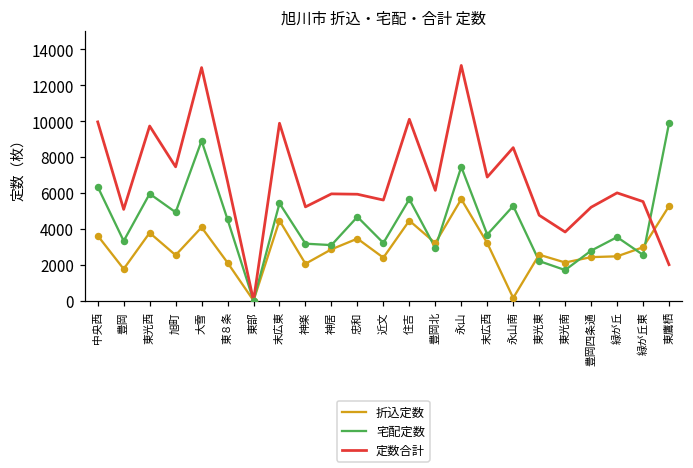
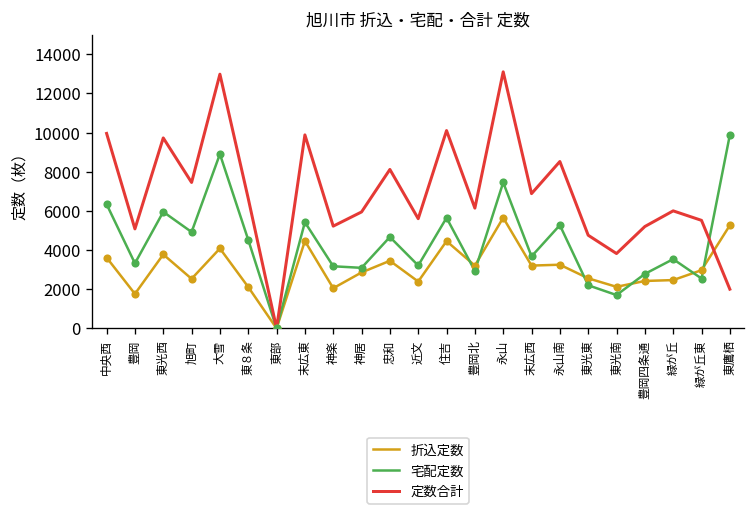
  {
    "折込定数": {
      "中央西": 3600,
      "豊岡": 1800,
      "東光西": 3800,
      "旭町": 2500,
      "大雪": 4100,
      "東８条": 2100,
      "末広東": 4500,
      "神楽": 2100,
      "神居": 2900,
      "忠和": 3500,
      "近文": 2400,
      "住吉": 4500,
      "豊岡北": 3200,
      "永山": 5700,
      "末広西": 3200,
-     "永山南": 100,
+     "永山南": 3300,
      "東光東": 2600,
      "東光南": 2100,
      "豊岡四条通": 2400,
      "緑が丘": 2500,
      "緑が丘東": 3000,
      "東鷹栖": 5300
    },
    "宅配定数": {
      "中央西": 6300,
      "豊岡": 3300,
      "東光西": 6000,
      "旭町": 4900,
      "大雪": 8900,
      "東８条": 4500,
      "末広東": 5400,
      "神楽": 3200,
      "神居": 3100,
      "忠和": 4700,
      "近文": 3200,
      "住吉": 5600,
      "豊岡北": 2900,
      "永山": 7500,
      "末広西": 3700,
      "永山南": 5300,
      "東光東": 2200,
      "東光南": 1700,
      "豊岡四条通": 2800,
      "緑が丘": 3500,
      "緑が丘東": 2500,
      "東鷹栖": 9900
    },
    "定数合計": {
      "中央西": 10000,
      "豊岡": 5100,
      "東光西": 9700,
      "旭町": 7500,
      "大雪": 13000,
      "東８条": 6600,
      "末広東": 9900,
      "神楽": 5200,
      "神居": 5900,
-     "忠和": 5900,
+     "忠和": 8100,
      "近文": 5600,
      "住吉": 10100,
      "豊岡北": 6100,
      "永山": 13100,
      "末広西": 6900,
      "永山南": 8500,
      "東光東": 4800,
      "東光南": 3800,
      "豊岡四条通": 5200,
      "緑が丘": 6000,
      "緑が丘東": 5500,
      "東鷹栖": 2000
    }
  }
